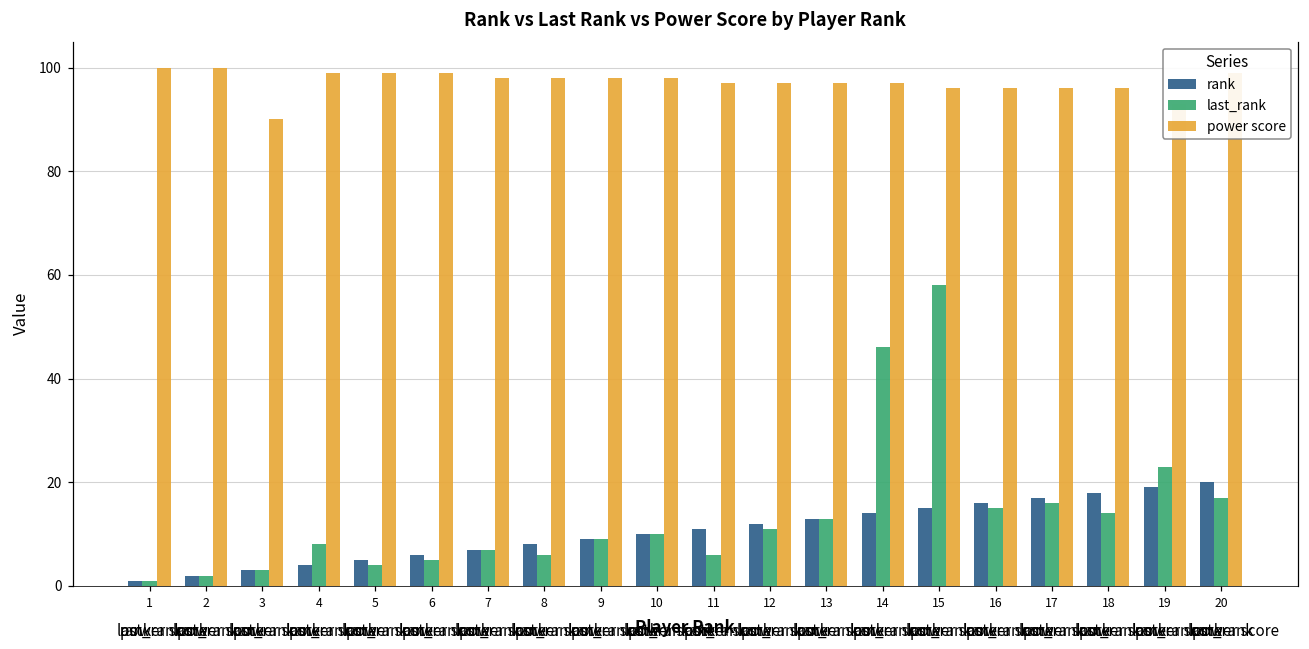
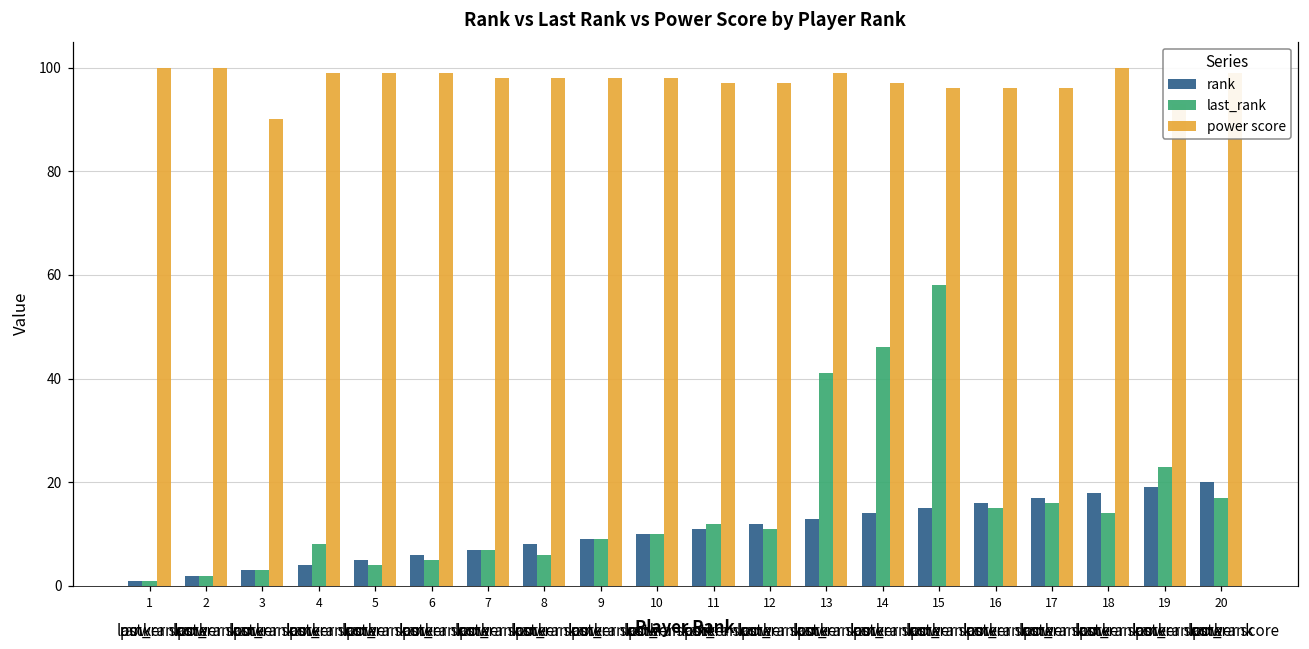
  {
    "rank": {
      "1": 1,
      "2": 2,
      "3": 3,
      "4": 4,
      "5": 5,
      "6": 6,
      "7": 7,
      "8": 8,
      "9": 9,
      "10": 10,
      "11": 11,
      "12": 12,
      "13": 13,
      "14": 14,
      "15": 15,
      "16": 16,
      "17": 17,
      "18": 18,
      "19": 19,
      "20": 20
    },
    "last_rank": {
      "1": 1,
      "2": 2,
      "3": 3,
      "4": 8,
      "5": 4,
      "6": 5,
      "7": 7,
      "8": 6,
      "9": 9,
      "10": 10,
-     "11": 6,
+     "11": 12,
      "12": 11,
-     "13": 13,
+     "13": 41,
      "14": 46,
      "15": 58,
      "16": 15,
      "17": 16,
      "18": 14,
      "19": 23,
      "20": 17
    },
    "power score": {
      "1": 100,
      "2": 100,
      "3": 90,
      "4": 99,
      "5": 99,
      "6": 99,
      "7": 98,
      "8": 98,
      "9": 98,
      "10": 98,
      "11": 97,
      "12": 97,
-     "13": 97,
+     "13": 99,
      "14": 97,
      "15": 96,
      "16": 96,
      "17": 96,
-     "18": 96
+     "18": 100
    }
  }
